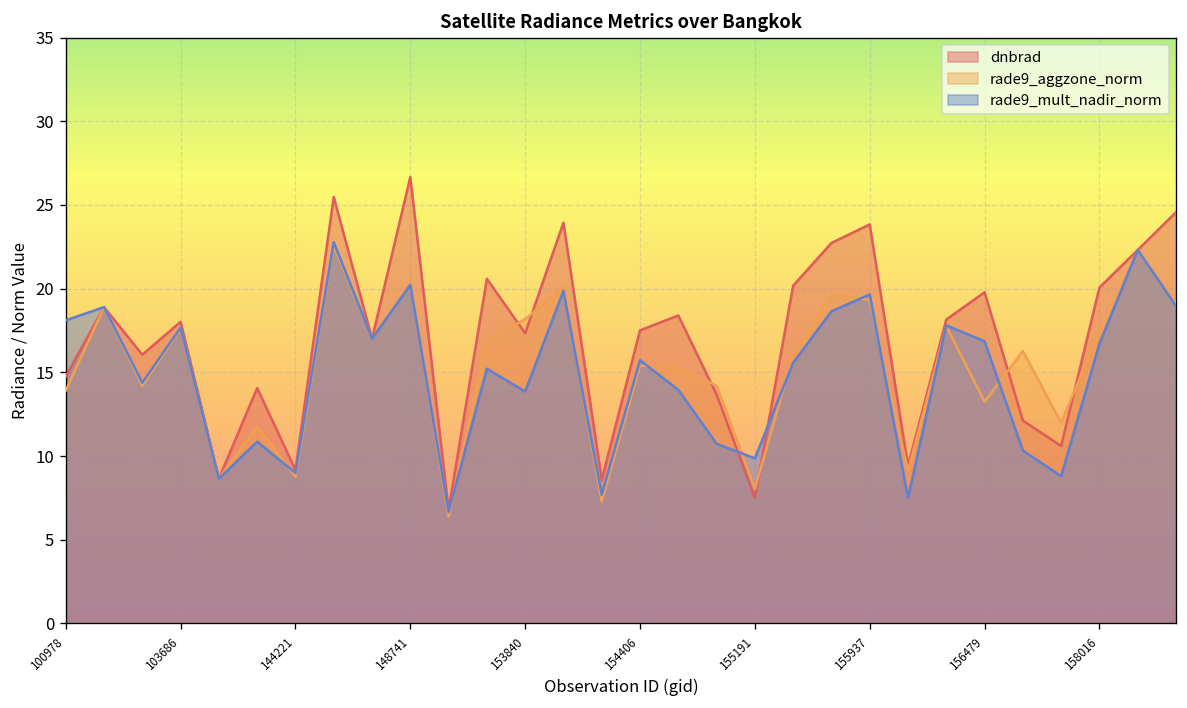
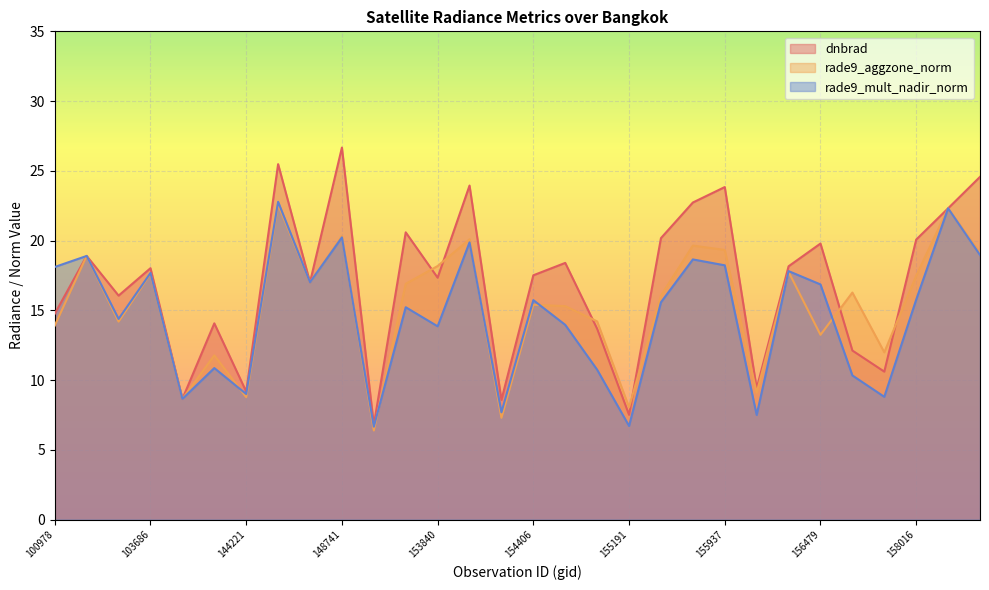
  {
    "rade9_mult_nadir_norm": {
      "100978": 18.1,
      "153840": 13.9,
      "154406": 15.7,
-     "155191": 9.9,
-     "155937": 19.7,
+     "155191": 6.7,
+     "155937": 18.2,
      "156479": 16.9,
-     "158016": 16.7
+     "158016": 15.8
    }
  }
